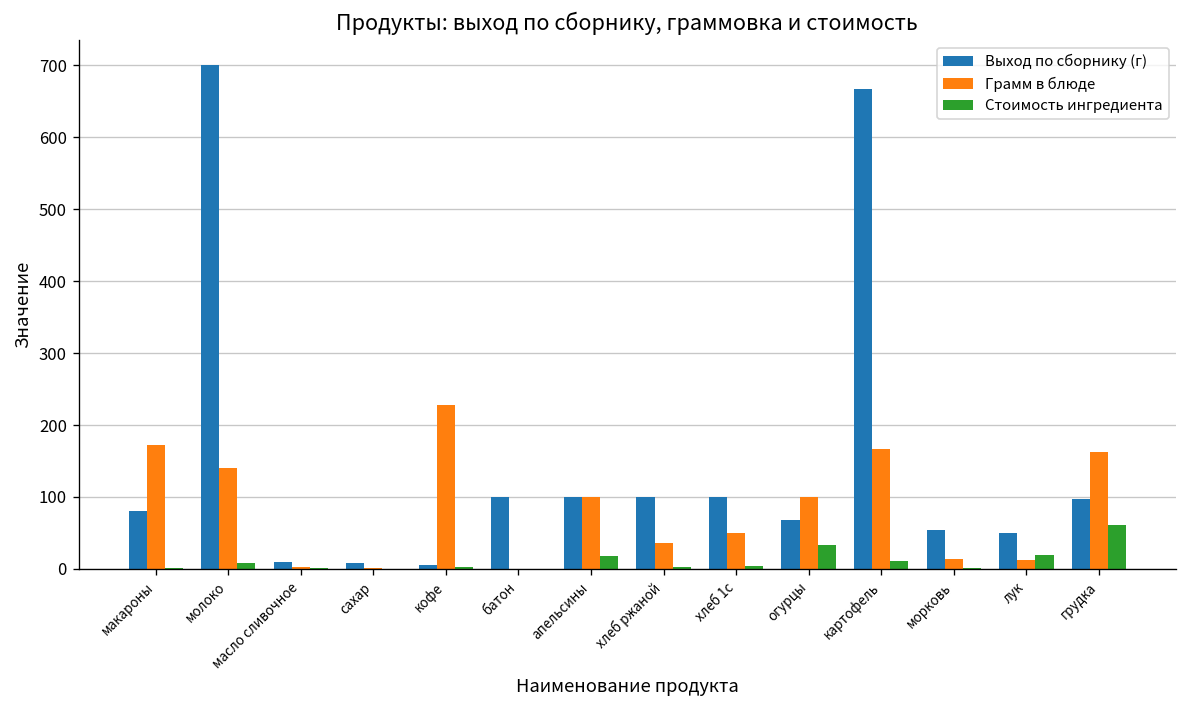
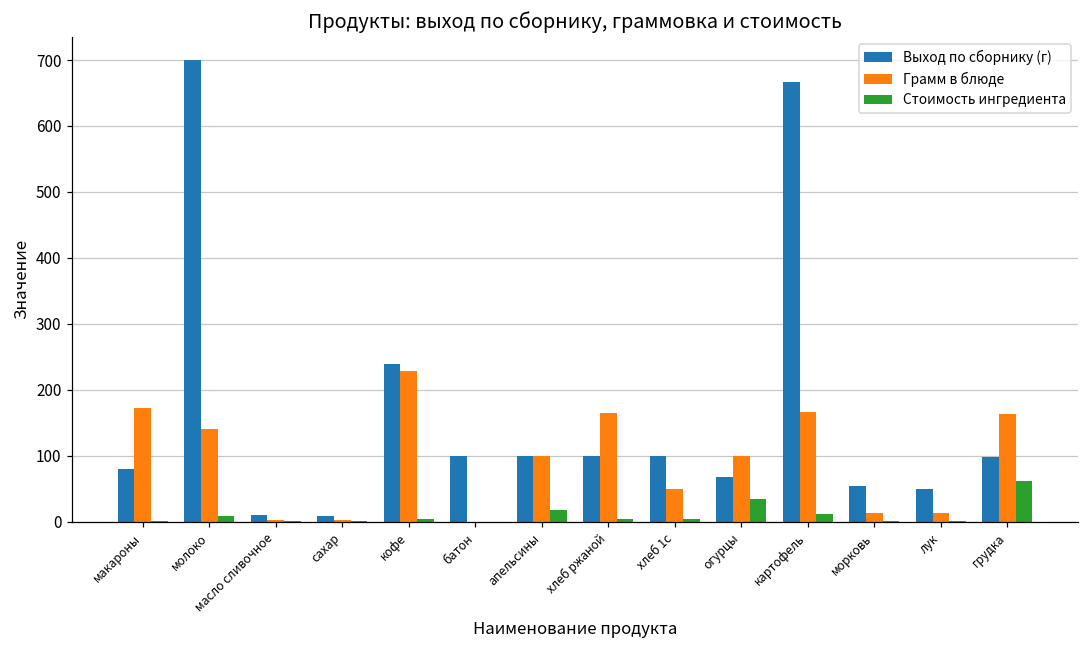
  {
    "Выход по сборнику (г)": {
      "макароны": 80,
      "молоко": 700,
      "масло сливочное": 10,
      "сахар": 10,
-     "кофе": 10,
+     "кофе": 240,
      "батон": 100,
      "апельсины": 100,
      "хлеб ржаной": 100,
      "хлеб 1с": 100,
      "огурцы": 70,
      "картофель": 670,
      "морковь": 50,
      "лук": 50,
      "грудка": 100
    },
    "Грамм в блюде": {
      "макароны": 170,
      "молоко": 140,
      "кофе": 230,
      "батон": 0,
      "апельсины": 100,
-     "хлеб ржаной": 40,
+     "хлеб ржаной": 160,
      "хлеб 1с": 50,
      "огурцы": 100,
      "картофель": 170,
      "морковь": 10,
      "лук": 10,
      "грудка": 160
    },
    "Стоимость ингредиента": {
      "молоко": 10,
      "батон": 0,
      "апельсины": 20,
      "огурцы": 30,
      "картофель": 10,
-     "лук": 20,
+     "лук": 0,
      "грудка": 60
    }
  }
